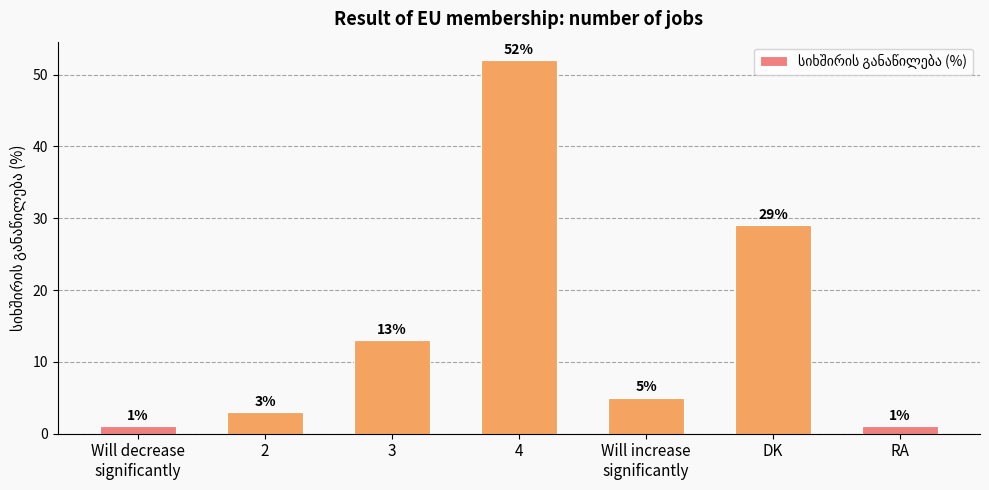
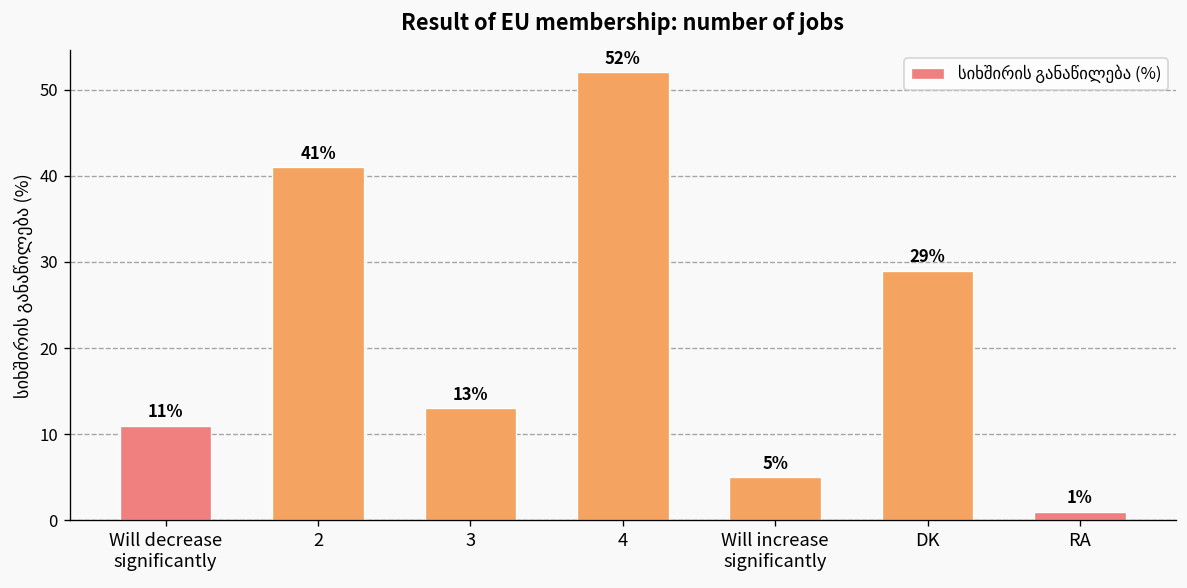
  {
-   "Will decrease significantly": "1%",
-   "2": "3%",
+   "Will decrease significantly": "11%",
+   "2": "41%",
    "3": "13%",
    "4": "52%",
    "Will increase significantly": "5%",
    "DK": "29%",
    "RA": "1%"
  }
